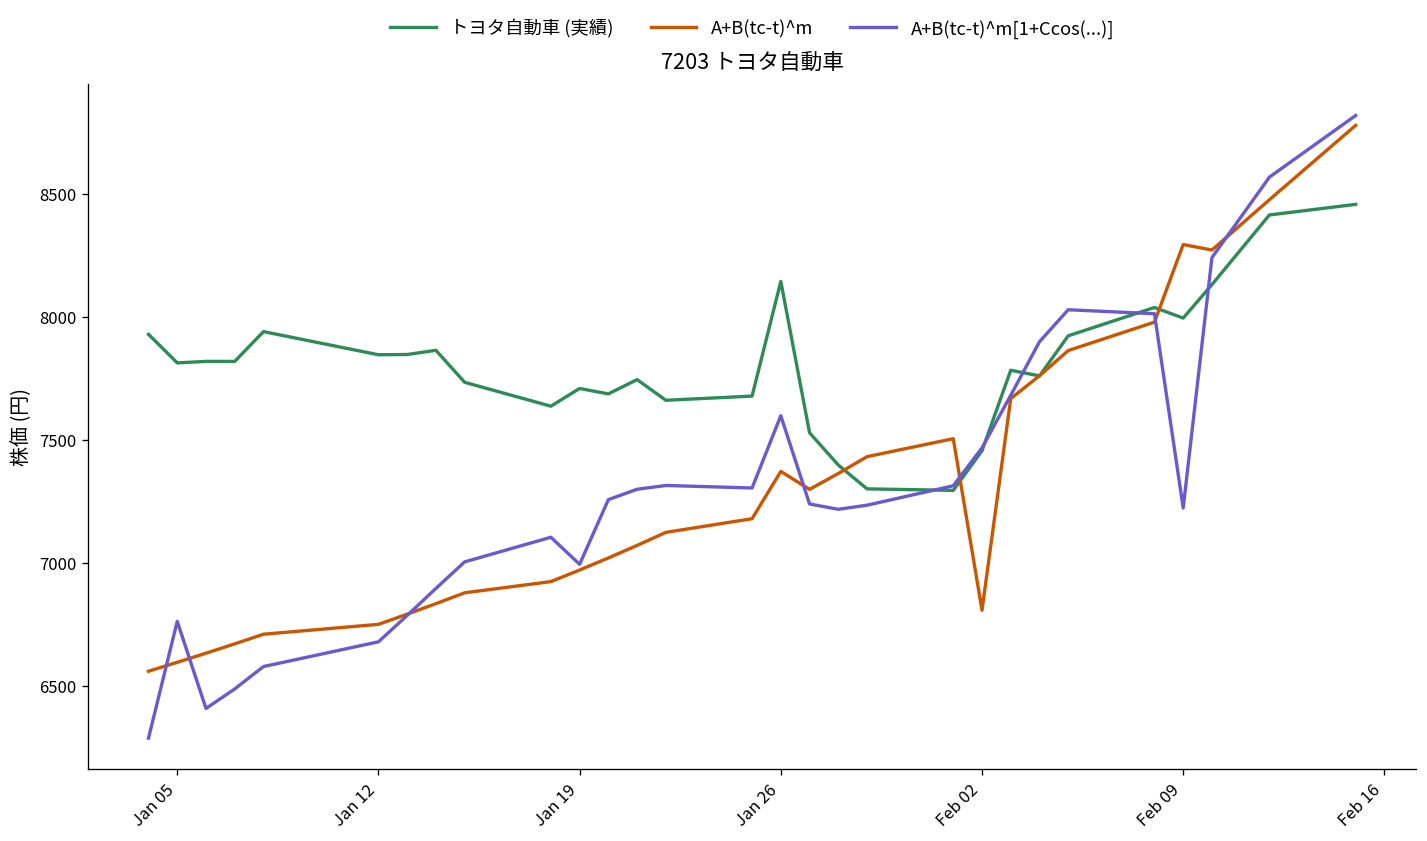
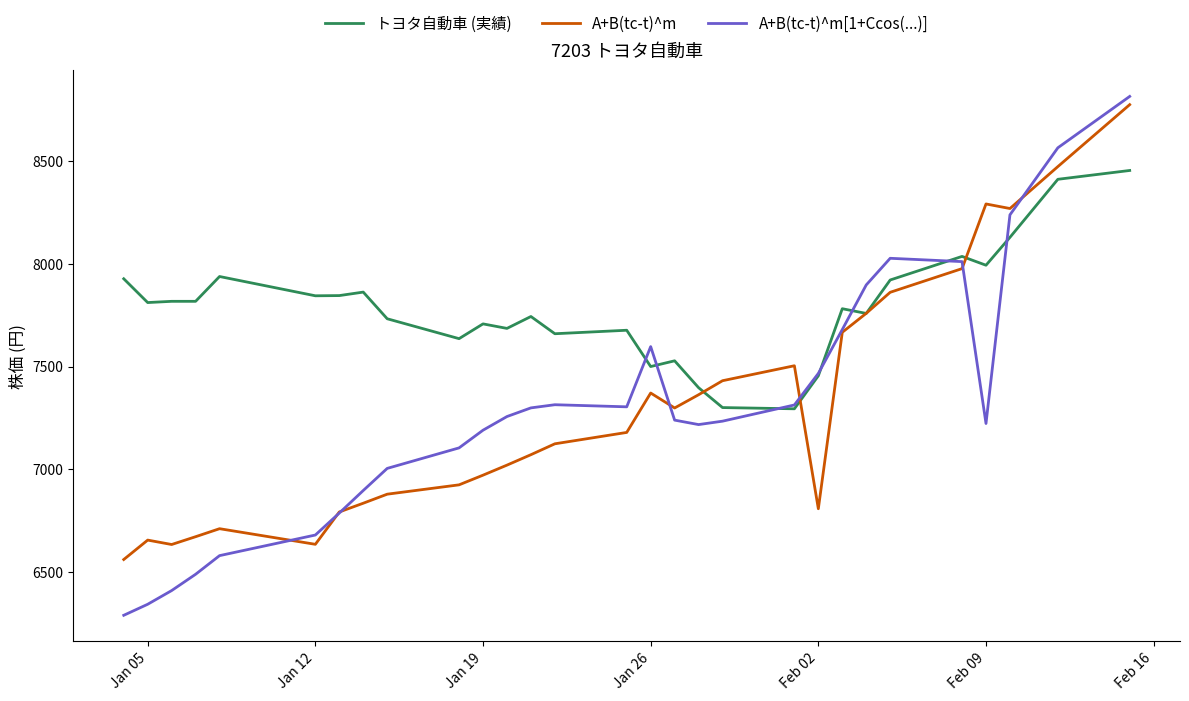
  {
    "トヨタ自動車 (実績)": {
      "Jan 05": 7810,
      "Jan 12": 7850,
      "Jan 19": 7710,
-     "Jan 26": 8140,
+     "Jan 26": 7500,
      "Feb 09": 7990
    },
    "A+B(tc-t)^m": {
-     "Jan 05": 6600,
-     "Jan 12": 6750,
+     "Jan 05": 6650,
+     "Jan 12": 6630,
      "Jan 19": 6970,
      "Jan 26": 7370,
      "Feb 02": 6810,
      "Feb 09": 8290
    },
    "A+B(tc-t)^m[1+Ccos(...)]": {
-     "Jan 05": 6760,
+     "Jan 05": 6340,
      "Jan 12": 6680,
-     "Jan 19": 6990,
+     "Jan 19": 7190,
      "Jan 26": 7600,
      "Feb 09": 7220
    }
  }
